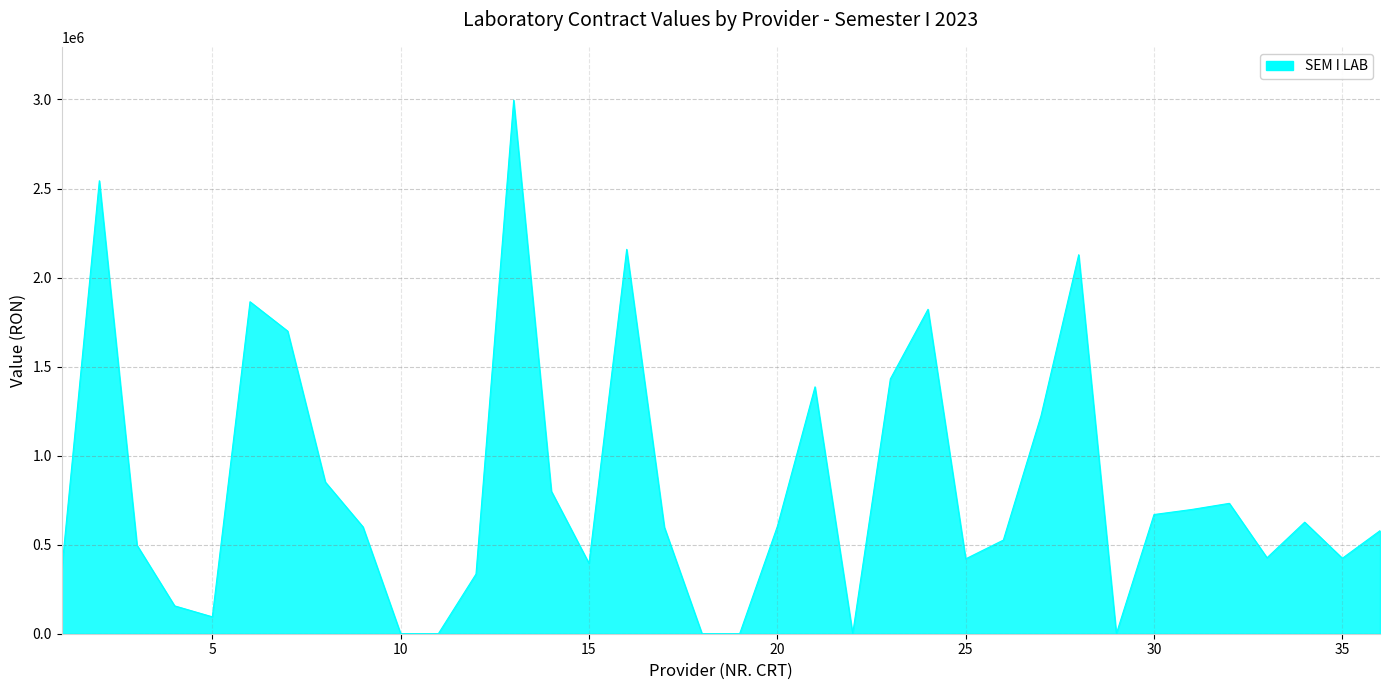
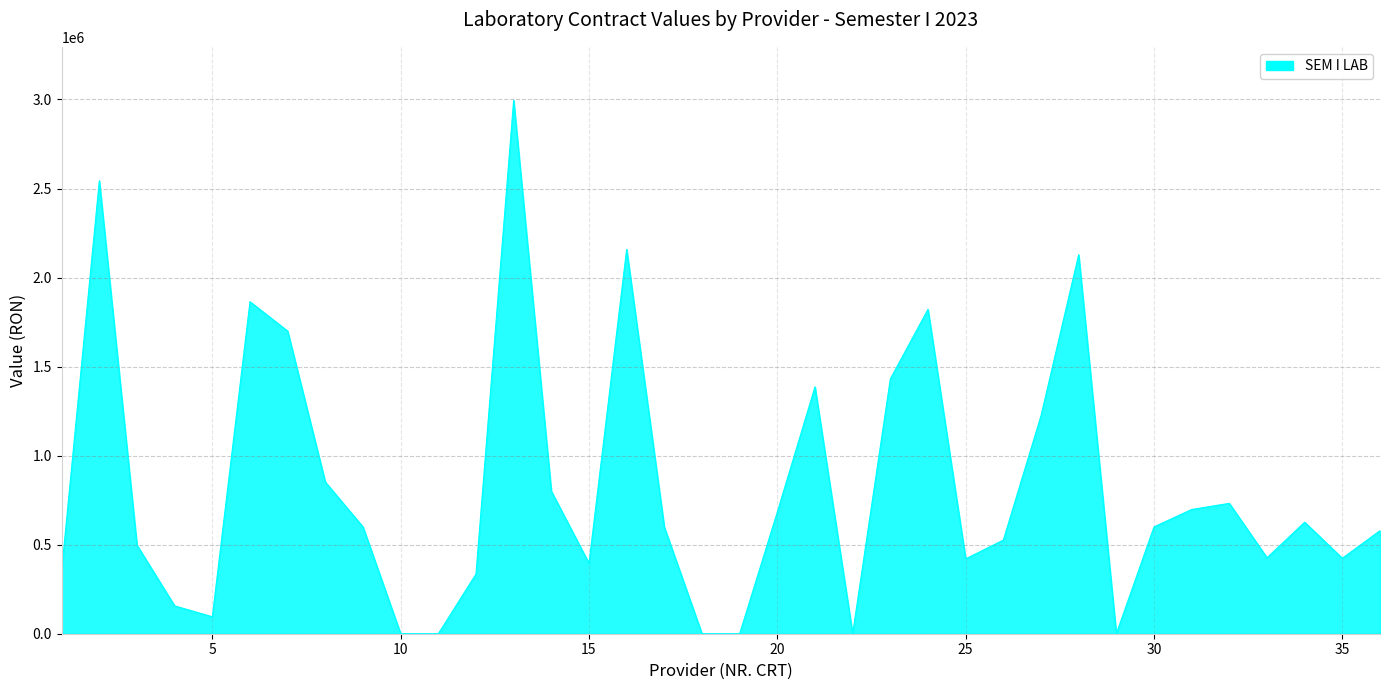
  {
    "5": 90000,
    "10": 0,
    "15": 400000,
-   "20": 600000,
+   "20": 680000,
    "25": 420000,
-   "30": 670000,
+   "30": 600000,
    "35": 420000
  }
